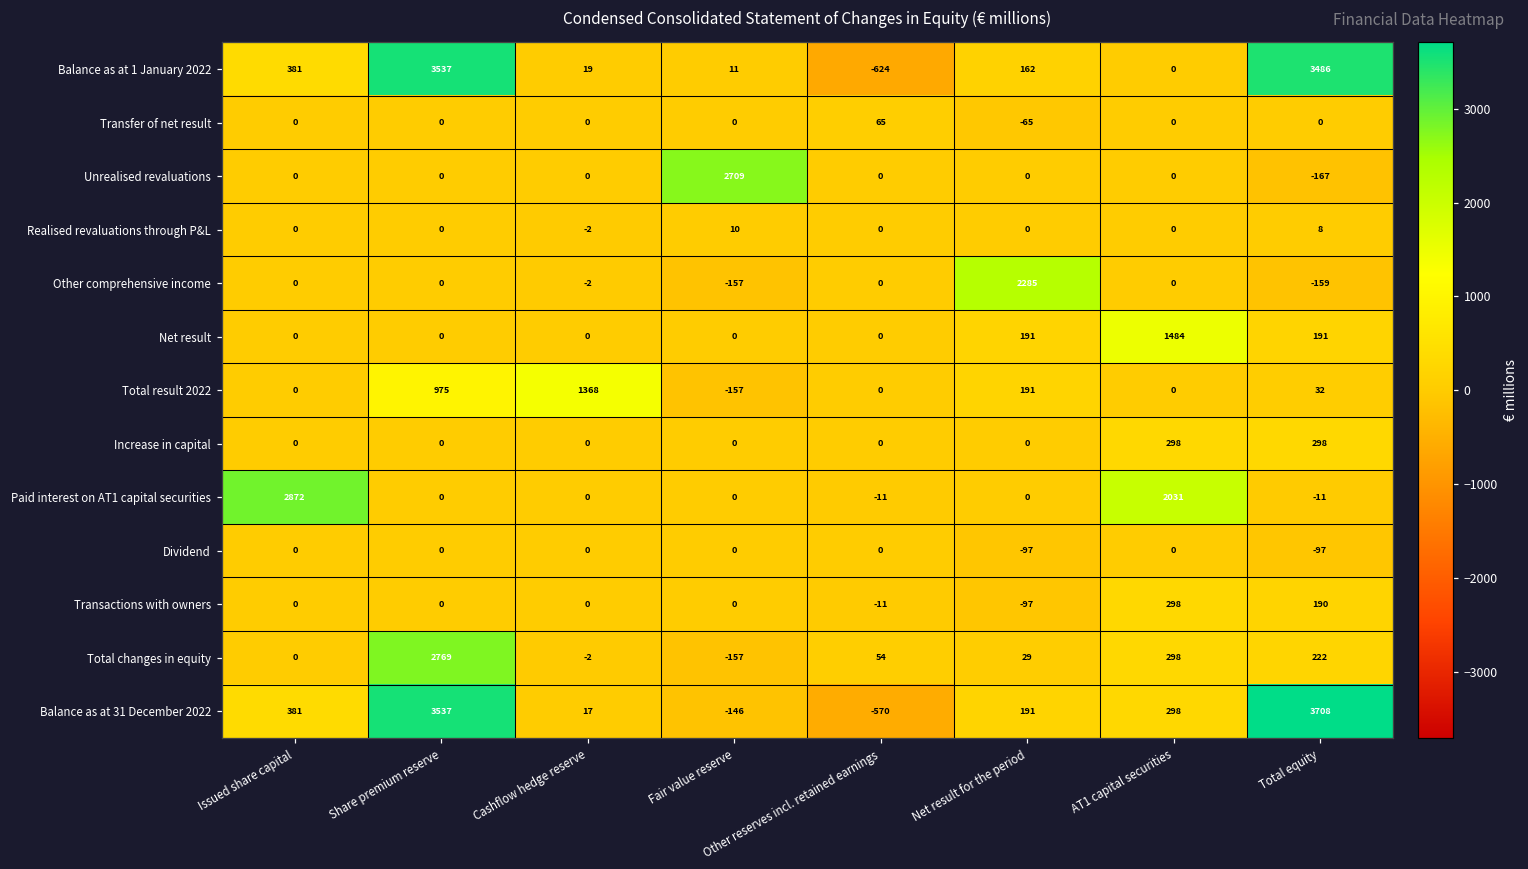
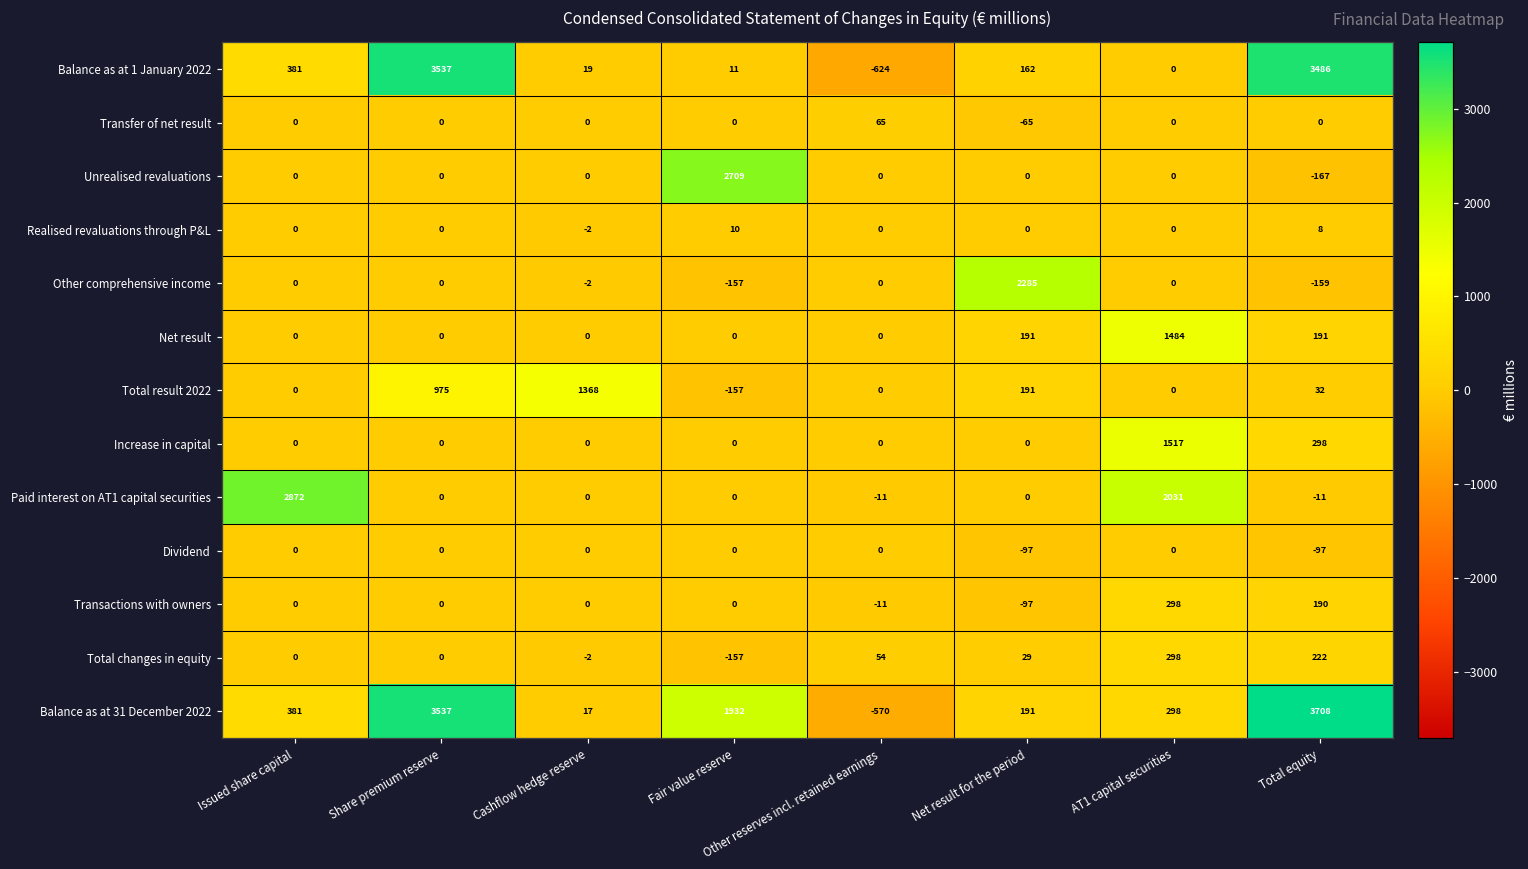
  {
    "Balance as at 1 January 2022": {
      "Issued share capital": 381,
      "Share premium reserve": 3537,
      "Cashflow hedge reserve": 19,
      "Fair value reserve": 11,
      "Other reserves incl. retained earnings": -624,
      "Net result for the period": 162,
      "AT1 capital securities": 0,
      "Total equity": 3486
    },
    "Transfer of net result": {
      "Issued share capital": 0,
      "Share premium reserve": 0,
      "Cashflow hedge reserve": 0,
      "Fair value reserve": 0,
      "Other reserves incl. retained earnings": 65,
      "Net result for the period": -65,
      "AT1 capital securities": 0,
      "Total equity": 0
    },
    "Unrealised revaluations": {
      "Issued share capital": 0,
      "Share premium reserve": 0,
      "Cashflow hedge reserve": 0,
      "Fair value reserve": 2709,
      "Other reserves incl. retained earnings": 0,
      "Net result for the period": 0,
      "AT1 capital securities": 0,
      "Total equity": -167
    },
    "Realised revaluations through P&L": {
      "Issued share capital": 0,
      "Share premium reserve": 0,
      "Cashflow hedge reserve": -2,
      "Fair value reserve": 10,
      "Other reserves incl. retained earnings": 0,
      "Net result for the period": 0,
      "AT1 capital securities": 0,
      "Total equity": 8
    },
    "Other comprehensive income": {
      "Issued share capital": 0,
      "Share premium reserve": 0,
      "Cashflow hedge reserve": -2,
      "Fair value reserve": -157,
      "Other reserves incl. retained earnings": 0,
      "Net result for the period": 2285,
      "AT1 capital securities": 0,
      "Total equity": -159
    },
    "Net result": {
      "Issued share capital": 0,
      "Share premium reserve": 0,
      "Cashflow hedge reserve": 0,
      "Fair value reserve": 0,
      "Other reserves incl. retained earnings": 0,
      "Net result for the period": 191,
      "AT1 capital securities": 1484,
      "Total equity": 191
    },
    "Total result 2022": {
      "Issued share capital": 0,
      "Share premium reserve": 975,
      "Cashflow hedge reserve": 1368,
      "Fair value reserve": -157,
      "Other reserves incl. retained earnings": 0,
      "Net result for the period": 191,
      "AT1 capital securities": 0,
      "Total equity": 32
    },
    "Increase in capital": {
      "Issued share capital": 0,
      "Share premium reserve": 0,
      "Cashflow hedge reserve": 0,
      "Fair value reserve": 0,
      "Other reserves incl. retained earnings": 0,
      "Net result for the period": 0,
-     "AT1 capital securities": 298,
+     "AT1 capital securities": 1517,
      "Total equity": 298
    },
    "Paid interest on AT1 capital securities": {
      "Issued share capital": 2872,
      "Share premium reserve": 0,
      "Cashflow hedge reserve": 0,
      "Fair value reserve": 0,
      "Other reserves incl. retained earnings": -11,
      "Net result for the period": 0,
      "AT1 capital securities": 2031,
      "Total equity": -11
    },
    "Dividend": {
      "Issued share capital": 0,
      "Share premium reserve": 0,
      "Cashflow hedge reserve": 0,
      "Fair value reserve": 0,
      "Other reserves incl. retained earnings": 0,
      "Net result for the period": -97,
      "AT1 capital securities": 0,
      "Total equity": -97
    },
    "Transactions with owners": {
      "Issued share capital": 0,
      "Share premium reserve": 0,
      "Cashflow hedge reserve": 0,
      "Fair value reserve": 0,
      "Other reserves incl. retained earnings": -11,
      "Net result for the period": -97,
      "AT1 capital securities": 298,
      "Total equity": 190
    },
    "Total changes in equity": {
      "Issued share capital": 0,
-     "Share premium reserve": 2769,
+     "Share premium reserve": 0,
      "Cashflow hedge reserve": -2,
      "Fair value reserve": -157,
      "Other reserves incl. retained earnings": 54,
      "Net result for the period": 29,
      "AT1 capital securities": 298,
      "Total equity": 222
    },
    "Balance as at 31 December 2022": {
      "Issued share capital": 381,
      "Share premium reserve": 3537,
      "Cashflow hedge reserve": 17,
-     "Fair value reserve": -146,
+     "Fair value reserve": 1932,
      "Other reserves incl. retained earnings": -570,
      "Net result for the period": 191,
      "AT1 capital securities": 298,
      "Total equity": 3708
    }
  }
